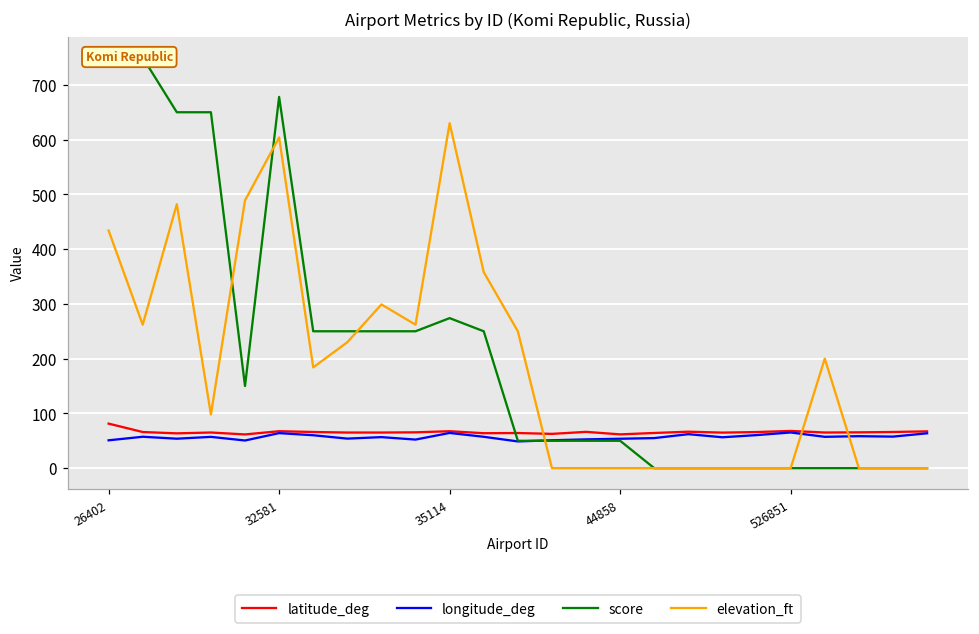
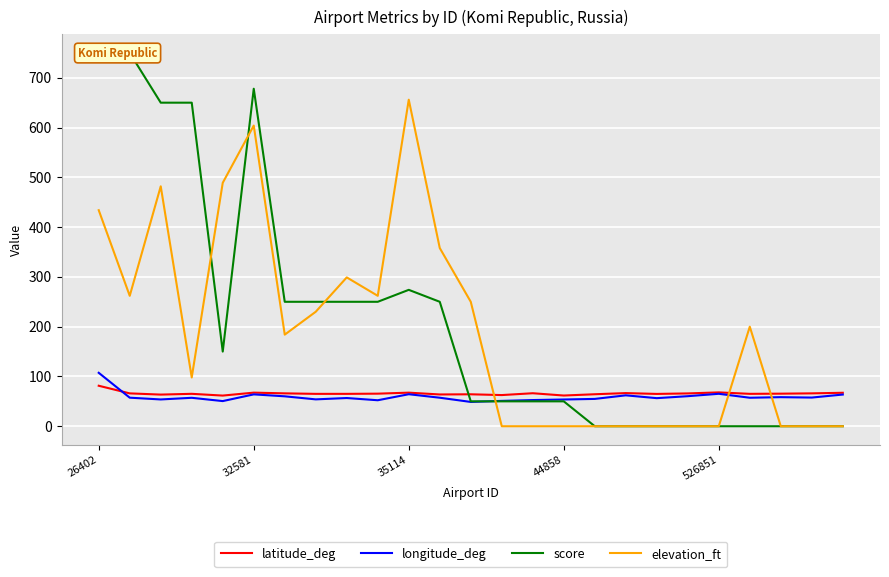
  {
    "latitude_deg": {
      "26402": 80,
      "44858": 60
    },
    "longitude_deg": {
-     "26402": 50
+     "26402": 110
    },
    "score": {
      "32581": 680,
      "35114": 270
    },
    "elevation_ft": {
      "26402": 430,
      "32581": 600,
-     "35114": 630,
+     "35114": 660,
      "44858": 0
    }
  }
